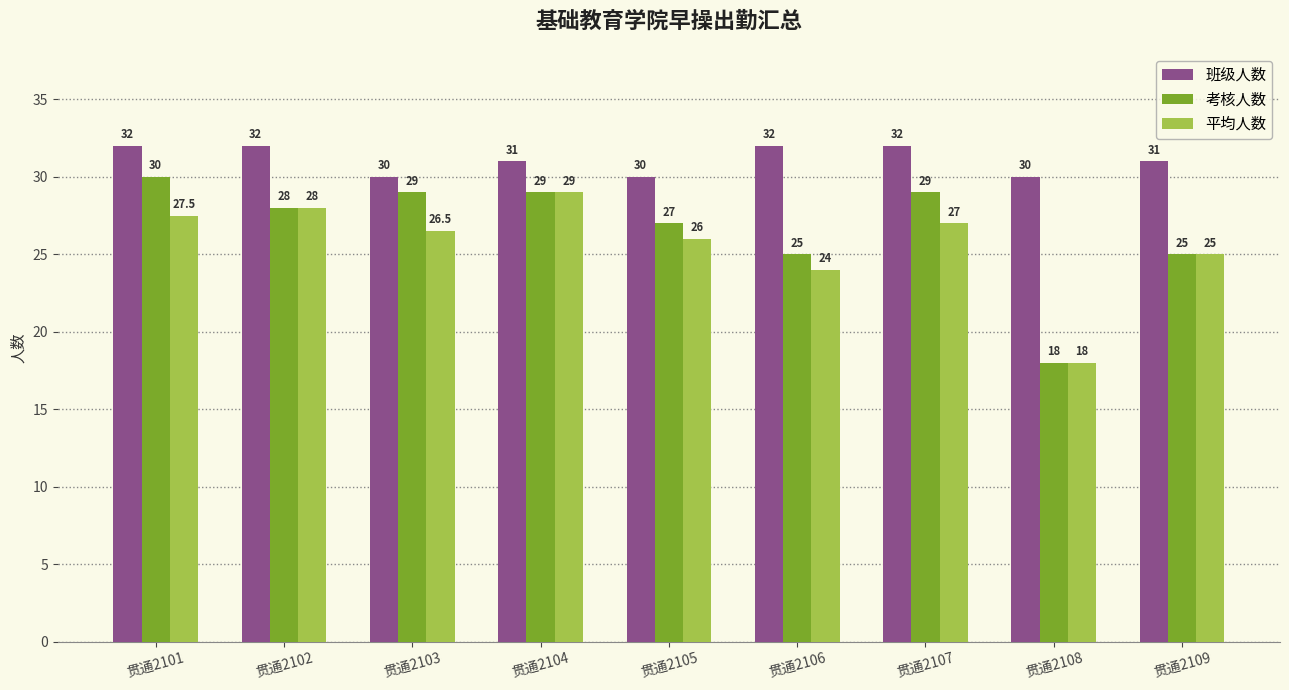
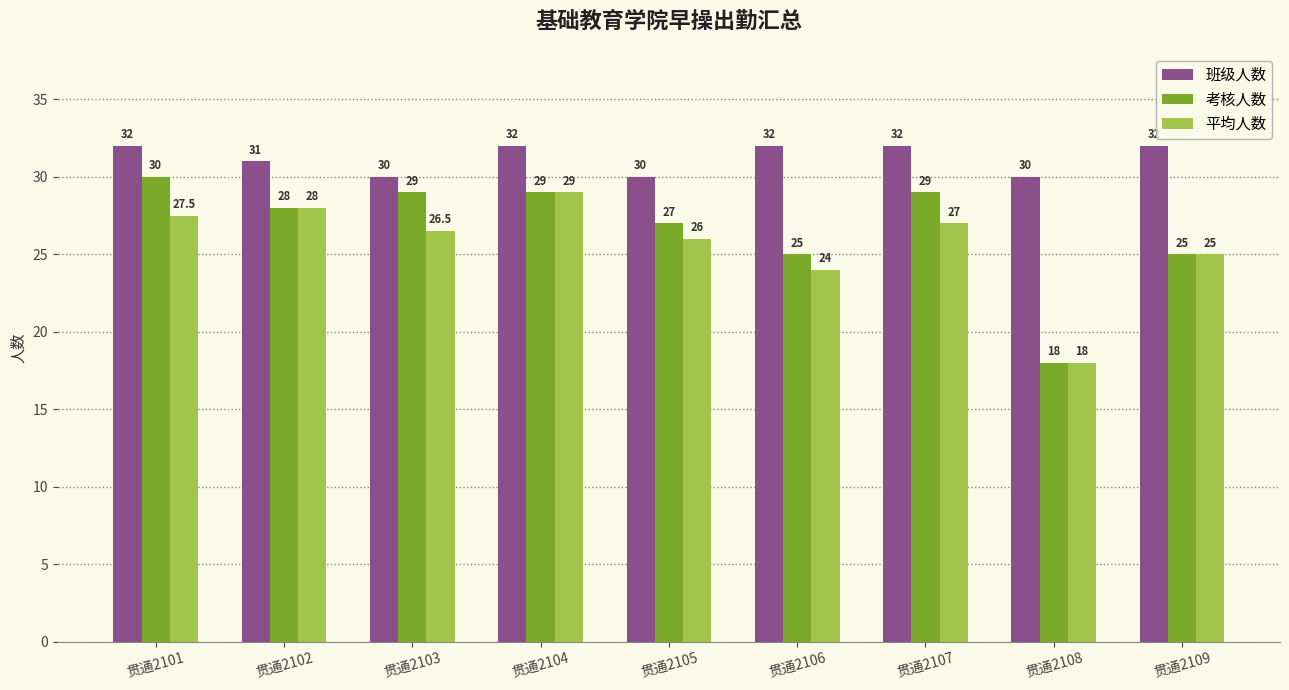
  {
    "班级人数": {
      "贯通2101": 32,
-     "贯通2102": 32,
+     "贯通2102": 31,
      "贯通2103": 30,
-     "贯通2104": 31,
+     "贯通2104": 32,
      "贯通2105": 30,
      "贯通2106": 32,
      "贯通2107": 32,
      "贯通2108": 30,
-     "贯通2109": 31
+     "贯通2109": 32
    }
  }
